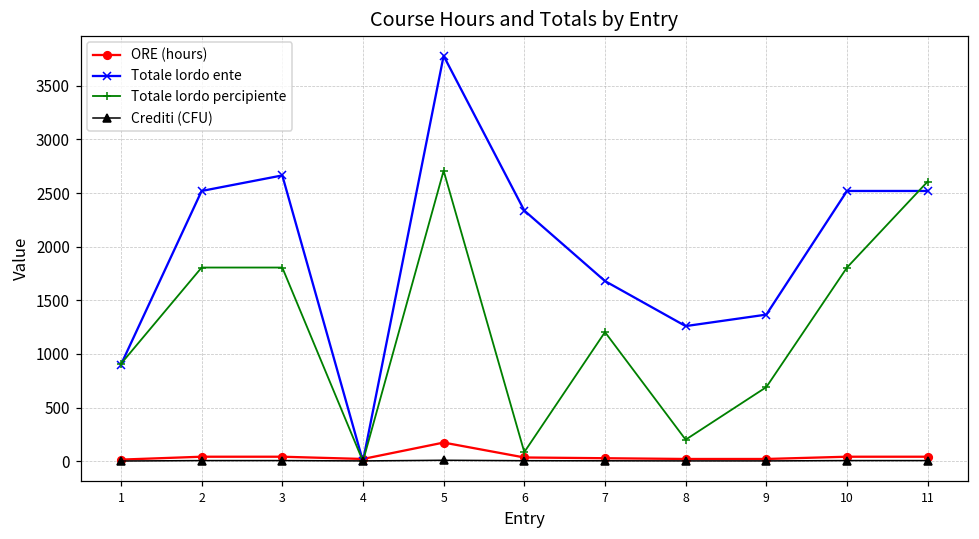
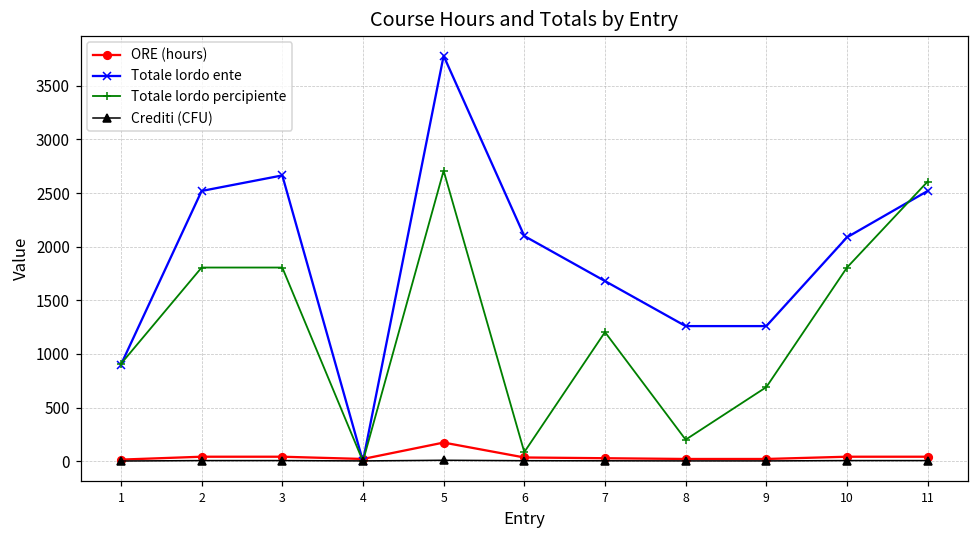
  {
    "ORE (hours)": {
      "2": 0,
      "3": 0,
      "5": 200,
      "6": 0,
      "10": 0,
      "11": 0
    },
    "Totale lordo ente": {
      "2": 2500,
      "3": 2700,
      "5": 3800,
-     "6": 2300,
+     "6": 2100,
      "7": 1700,
      "8": 1300,
-     "9": 1400,
-     "10": 2500,
+     "9": 1300,
+     "10": 2100,
      "11": 2500
    },
    "Totale lordo percipiente": {
      "2": 1800,
      "3": 1800,
      "5": 2700,
      "6": 100,
      "7": 1200,
      "8": 200,
      "9": 700,
      "10": 1800,
      "11": 2600
    },
    "Crediti (CFU)": {
      "2": 0,
      "3": 0,
      "5": 0,
      "6": 0,
      "10": 0,
      "11": 0
    }
  }
